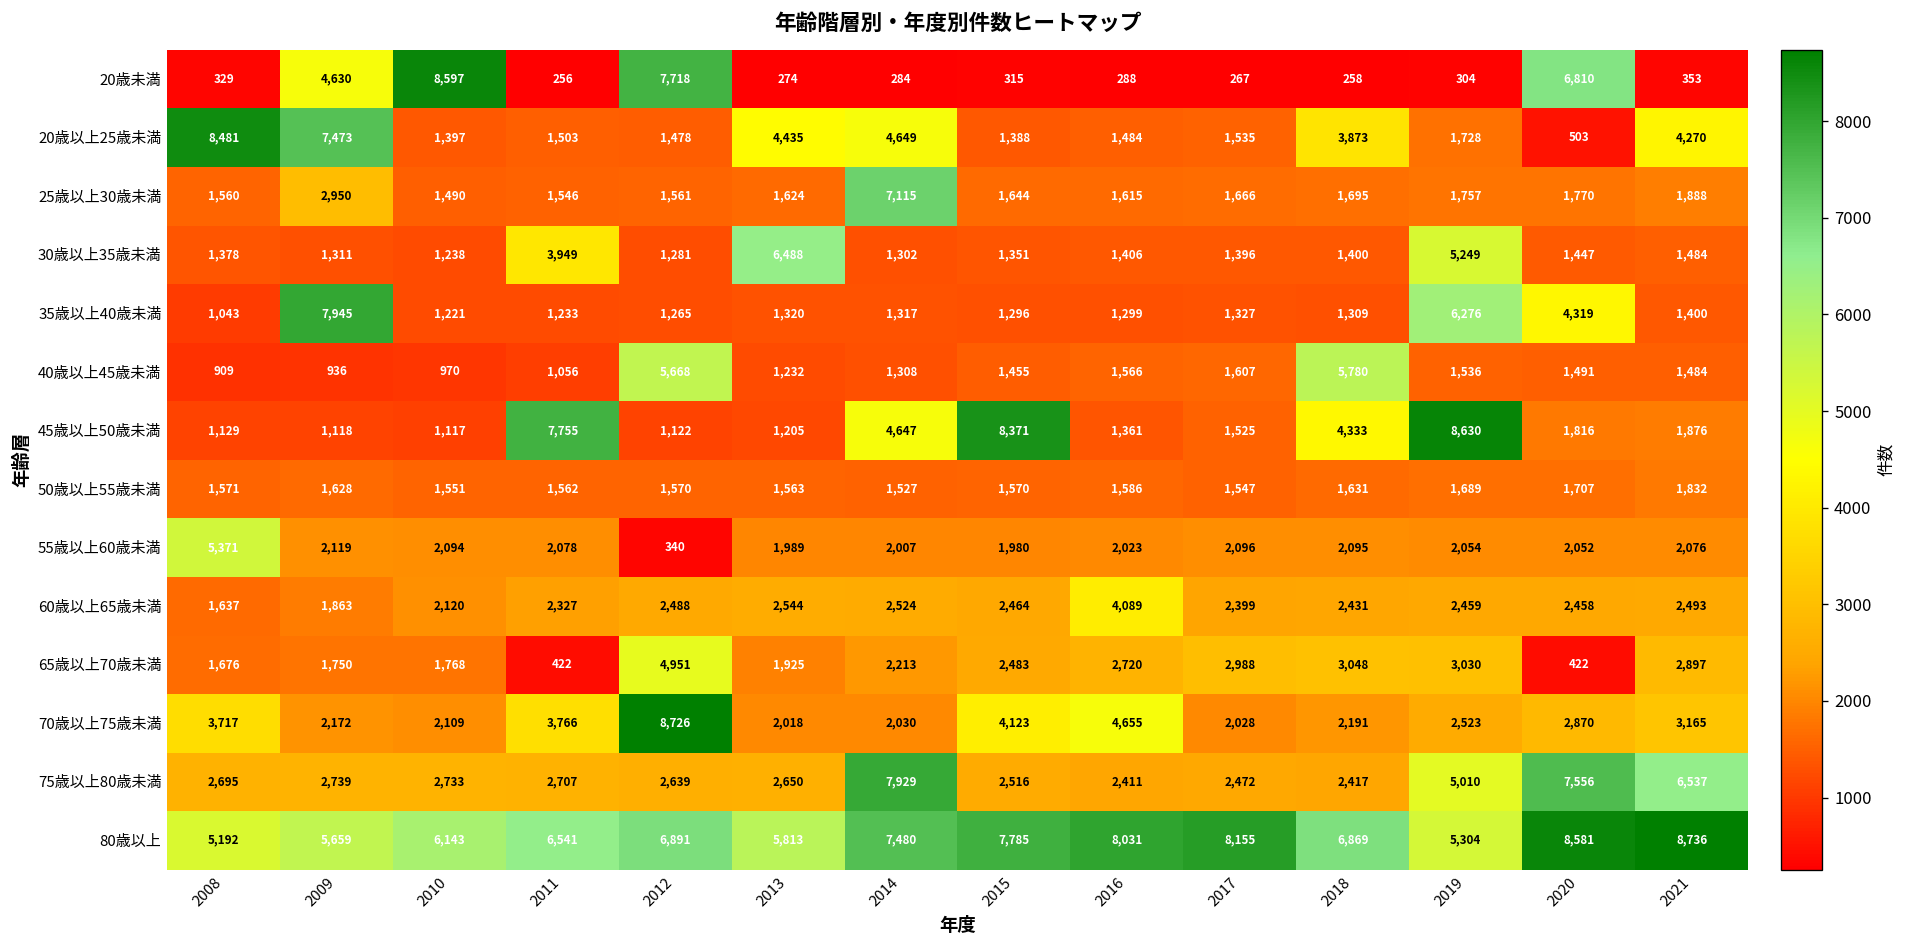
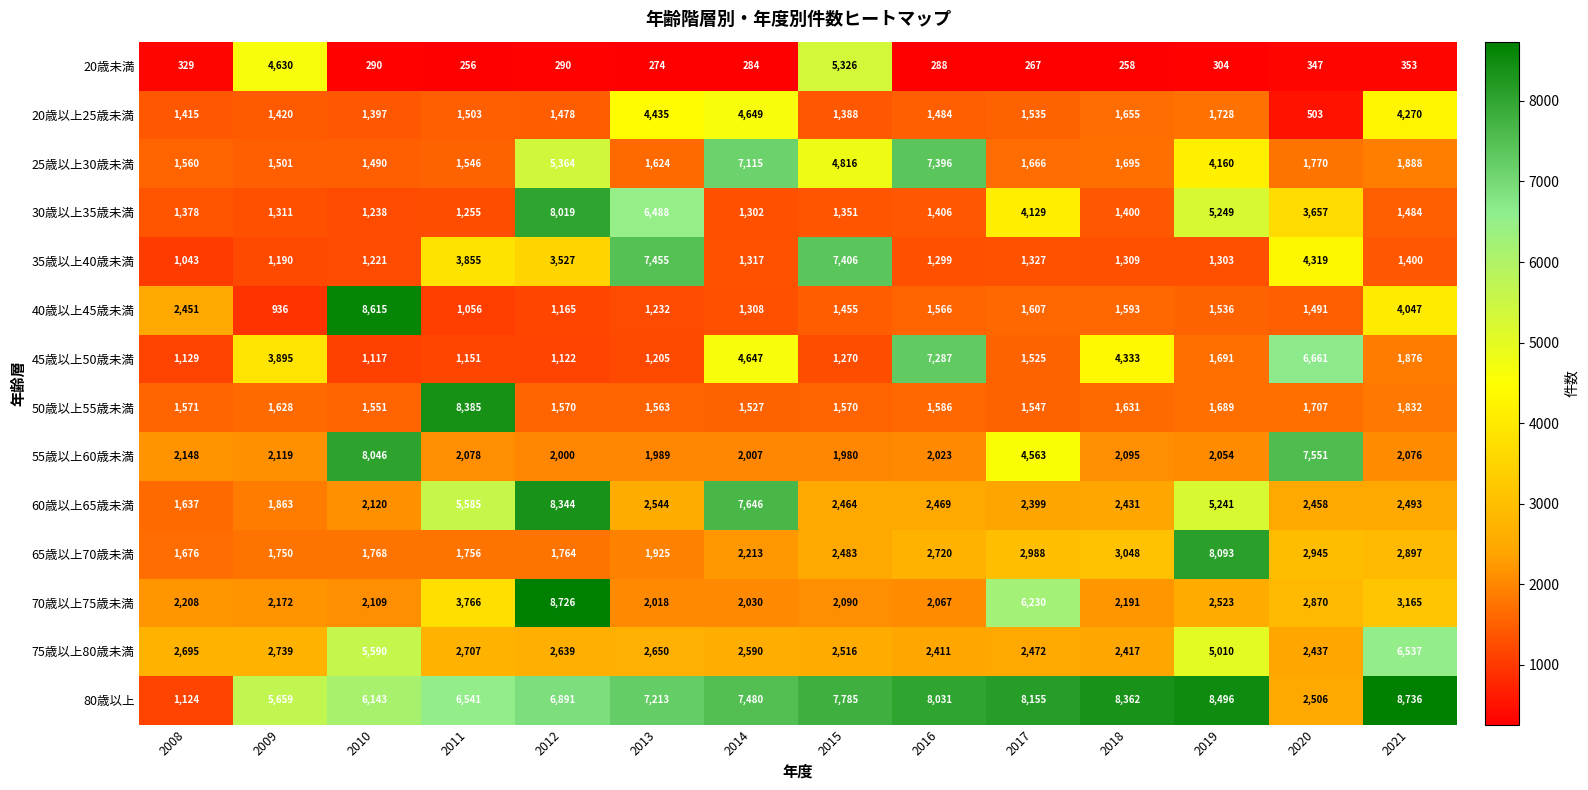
  {
    "20歳未満": {
      "2008": "329",
      "2009": "4,630",
-     "2010": "8,597",
+     "2010": "290",
      "2011": "256",
-     "2012": "7,718",
+     "2012": "290",
      "2013": "274",
      "2014": "284",
-     "2015": "315",
+     "2015": "5,326",
      "2016": "288",
      "2017": "267",
      "2018": "258",
      "2019": "304",
-     "2020": "6,810",
+     "2020": "347",
      "2021": "353"
    },
    "20歳以上25歳未満": {
-     "2008": "8,481",
-     "2009": "7,473",
+     "2008": "1,415",
+     "2009": "1,420",
      "2010": "1,397",
      "2011": "1,503",
      "2012": "1,478",
      "2013": "4,435",
      "2014": "4,649",
      "2015": "1,388",
      "2016": "1,484",
      "2017": "1,535",
-     "2018": "3,873",
+     "2018": "1,655",
      "2019": "1,728",
      "2020": "503",
      "2021": "4,270"
    },
    "25歳以上30歳未満": {
      "2008": "1,560",
-     "2009": "2,950",
+     "2009": "1,501",
      "2010": "1,490",
      "2011": "1,546",
-     "2012": "1,561",
+     "2012": "5,364",
      "2013": "1,624",
      "2014": "7,115",
-     "2015": "1,644",
-     "2016": "1,615",
+     "2015": "4,816",
+     "2016": "7,396",
      "2017": "1,666",
      "2018": "1,695",
-     "2019": "1,757",
+     "2019": "4,160",
      "2020": "1,770",
      "2021": "1,888"
    },
    "30歳以上35歳未満": {
      "2008": "1,378",
      "2009": "1,311",
      "2010": "1,238",
-     "2011": "3,949",
-     "2012": "1,281",
+     "2011": "1,255",
+     "2012": "8,019",
      "2013": "6,488",
      "2014": "1,302",
      "2015": "1,351",
      "2016": "1,406",
-     "2017": "1,396",
+     "2017": "4,129",
      "2018": "1,400",
      "2019": "5,249",
-     "2020": "1,447",
+     "2020": "3,657",
      "2021": "1,484"
    },
    "35歳以上40歳未満": {
      "2008": "1,043",
-     "2009": "7,945",
+     "2009": "1,190",
      "2010": "1,221",
-     "2011": "1,233",
-     "2012": "1,265",
-     "2013": "1,320",
+     "2011": "3,855",
+     "2012": "3,527",
+     "2013": "7,455",
      "2014": "1,317",
-     "2015": "1,296",
+     "2015": "7,406",
      "2016": "1,299",
      "2017": "1,327",
      "2018": "1,309",
-     "2019": "6,276",
+     "2019": "1,303",
      "2020": "4,319",
      "2021": "1,400"
    },
    "40歳以上45歳未満": {
-     "2008": "909",
+     "2008": "2,451",
      "2009": "936",
-     "2010": "970",
+     "2010": "8,615",
      "2011": "1,056",
-     "2012": "5,668",
+     "2012": "1,165",
      "2013": "1,232",
      "2014": "1,308",
      "2015": "1,455",
      "2016": "1,566",
      "2017": "1,607",
-     "2018": "5,780",
+     "2018": "1,593",
      "2019": "1,536",
      "2020": "1,491",
-     "2021": "1,484"
+     "2021": "4,047"
    },
    "45歳以上50歳未満": {
      "2008": "1,129",
-     "2009": "1,118",
+     "2009": "3,895",
      "2010": "1,117",
-     "2011": "7,755",
+     "2011": "1,151",
      "2012": "1,122",
      "2013": "1,205",
      "2014": "4,647",
-     "2015": "8,371",
-     "2016": "1,361",
+     "2015": "1,270",
+     "2016": "7,287",
      "2017": "1,525",
      "2018": "4,333",
-     "2019": "8,630",
-     "2020": "1,816",
+     "2019": "1,691",
+     "2020": "6,661",
      "2021": "1,876"
    },
    "50歳以上55歳未満": {
      "2008": "1,571",
      "2009": "1,628",
      "2010": "1,551",
-     "2011": "1,562",
+     "2011": "8,385",
      "2012": "1,570",
      "2013": "1,563",
      "2014": "1,527",
      "2015": "1,570",
      "2016": "1,586",
      "2017": "1,547",
      "2018": "1,631",
      "2019": "1,689",
      "2020": "1,707",
      "2021": "1,832"
    },
    "55歳以上60歳未満": {
-     "2008": "5,371",
+     "2008": "2,148",
      "2009": "2,119",
-     "2010": "2,094",
+     "2010": "8,046",
      "2011": "2,078",
-     "2012": "340",
+     "2012": "2,000",
      "2013": "1,989",
      "2014": "2,007",
      "2015": "1,980",
      "2016": "2,023",
-     "2017": "2,096",
+     "2017": "4,563",
      "2018": "2,095",
      "2019": "2,054",
-     "2020": "2,052",
+     "2020": "7,551",
      "2021": "2,076"
    },
    "60歳以上65歳未満": {
      "2008": "1,637",
      "2009": "1,863",
      "2010": "2,120",
-     "2011": "2,327",
-     "2012": "2,488",
+     "2011": "5,585",
+     "2012": "8,344",
      "2013": "2,544",
-     "2014": "2,524",
+     "2014": "7,646",
      "2015": "2,464",
-     "2016": "4,089",
+     "2016": "2,469",
      "2017": "2,399",
      "2018": "2,431",
-     "2019": "2,459",
+     "2019": "5,241",
      "2020": "2,458",
      "2021": "2,493"
    },
    "65歳以上70歳未満": {
      "2008": "1,676",
      "2009": "1,750",
      "2010": "1,768",
-     "2011": "422",
-     "2012": "4,951",
+     "2011": "1,756",
+     "2012": "1,764",
      "2013": "1,925",
      "2014": "2,213",
      "2015": "2,483",
      "2016": "2,720",
      "2017": "2,988",
      "2018": "3,048",
-     "2019": "3,030",
-     "2020": "422",
+     "2019": "8,093",
+     "2020": "2,945",
      "2021": "2,897"
    },
    "70歳以上75歳未満": {
-     "2008": "3,717",
+     "2008": "2,208",
      "2009": "2,172",
      "2010": "2,109",
      "2011": "3,766",
      "2012": "8,726",
      "2013": "2,018",
      "2014": "2,030",
-     "2015": "4,123",
-     "2016": "4,655",
-     "2017": "2,028",
+     "2015": "2,090",
+     "2016": "2,067",
+     "2017": "6,230",
      "2018": "2,191",
      "2019": "2,523",
      "2020": "2,870",
      "2021": "3,165"
    },
    "75歳以上80歳未満": {
      "2008": "2,695",
      "2009": "2,739",
-     "2010": "2,733",
+     "2010": "5,590",
      "2011": "2,707",
      "2012": "2,639",
      "2013": "2,650",
-     "2014": "7,929",
+     "2014": "2,590",
      "2015": "2,516",
      "2016": "2,411",
      "2017": "2,472",
      "2018": "2,417",
      "2019": "5,010",
-     "2020": "7,556",
+     "2020": "2,437",
      "2021": "6,537"
    },
    "80歳以上": {
-     "2008": "5,192",
+     "2008": "1,124",
      "2009": "5,659",
      "2010": "6,143",
      "2011": "6,541",
      "2012": "6,891",
-     "2013": "5,813",
+     "2013": "7,213",
      "2014": "7,480",
      "2015": "7,785",
      "2016": "8,031",
      "2017": "8,155",
-     "2018": "6,869",
-     "2019": "5,304",
-     "2020": "8,581",
+     "2018": "8,362",
+     "2019": "8,496",
+     "2020": "2,506",
      "2021": "8,736"
    }
  }
